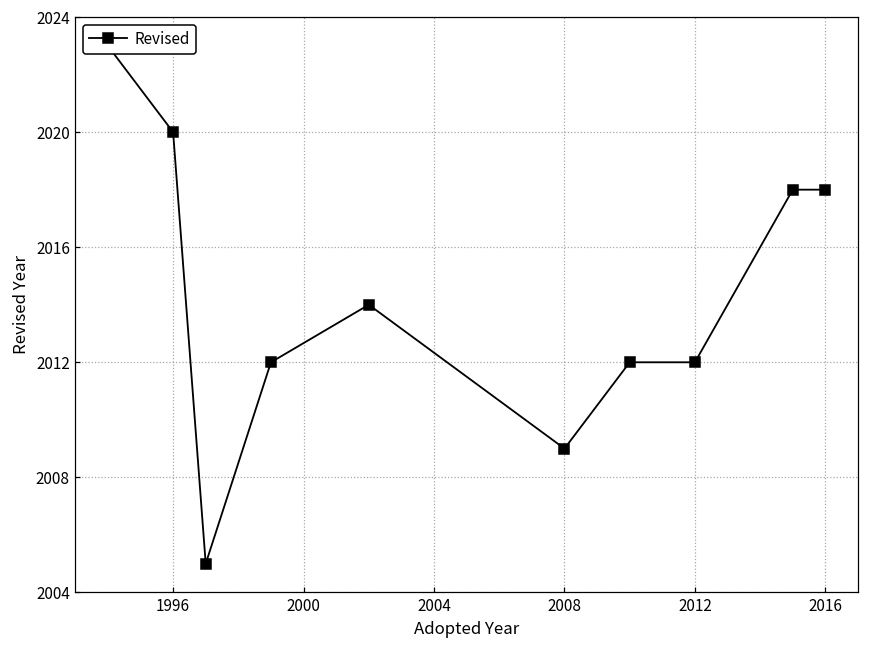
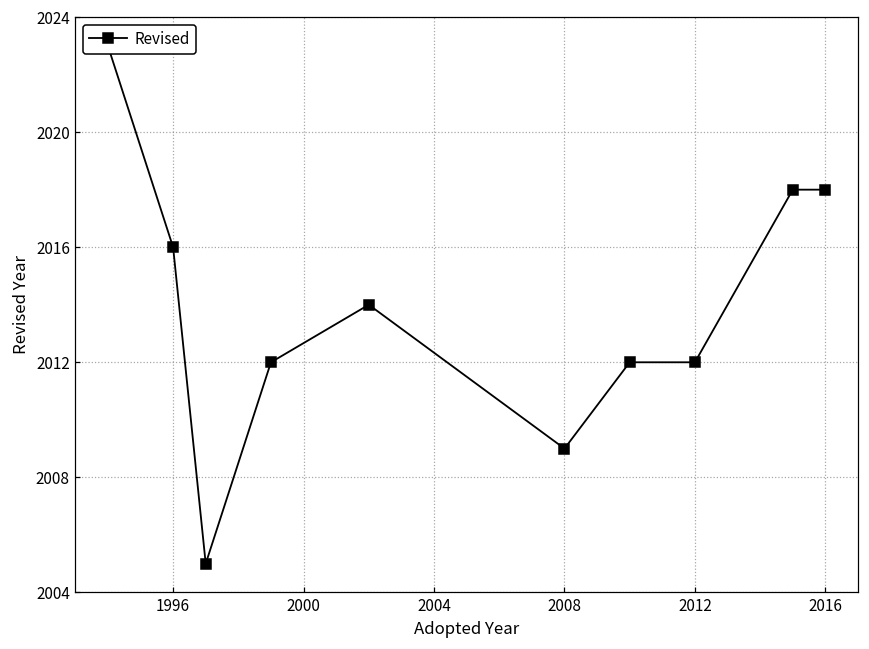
  {
-   "1996": 2020,
+   "1996": 2016,
    "2008": 2009,
    "2012": 2012,
    "2016": 2018
  }
